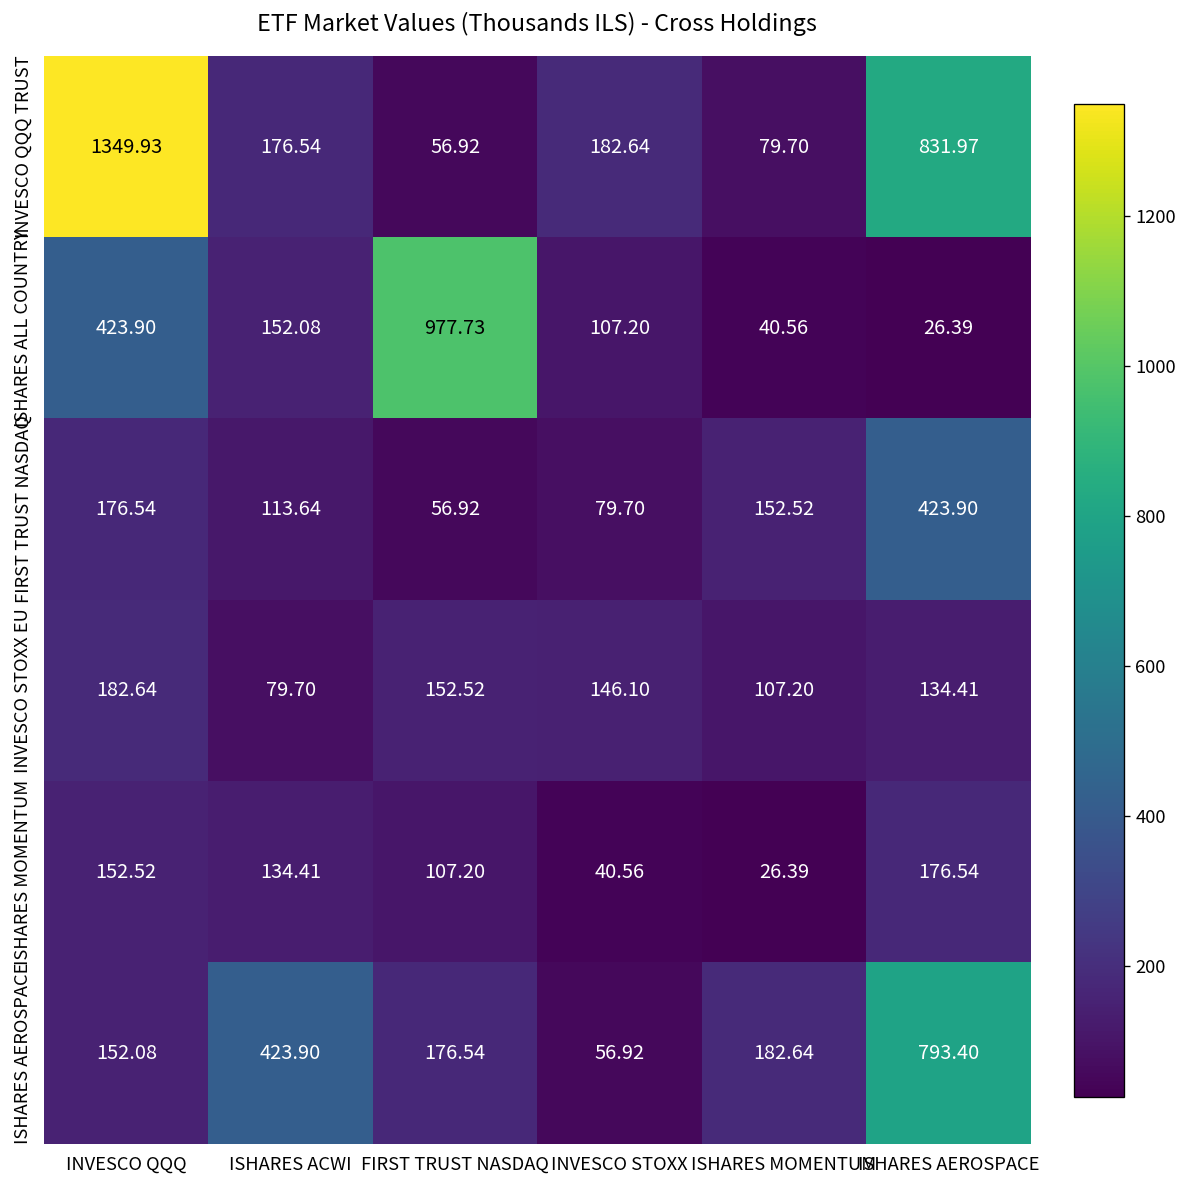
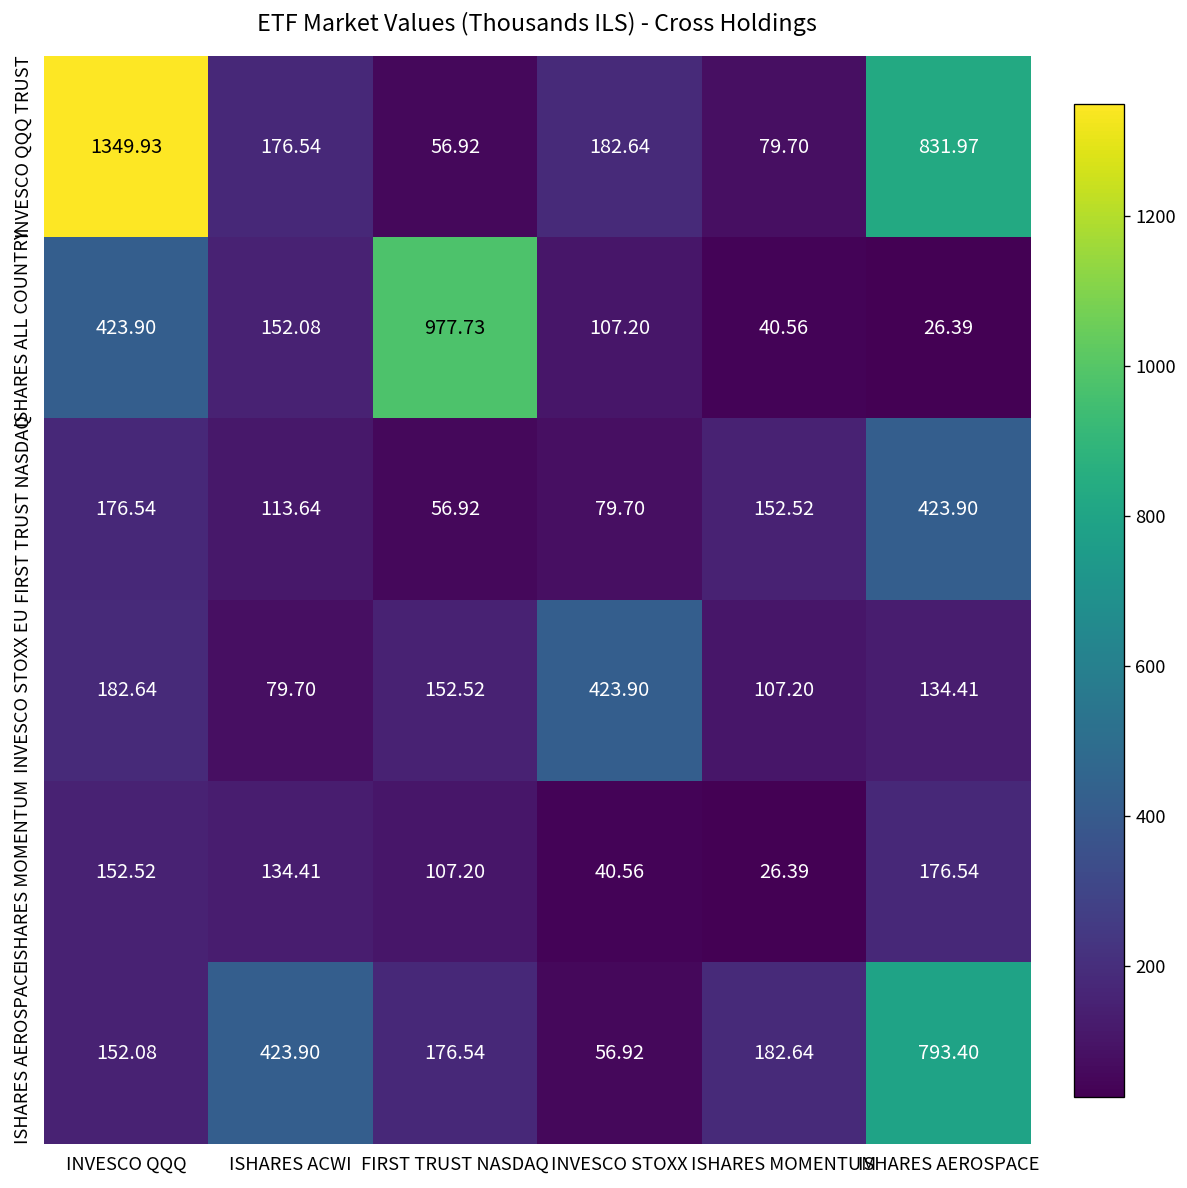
  {
    "INVESCO QQQ TRUST": {
      "INVESCO QQQ": 1349.93,
      "ISHARES ACWI": 176.54,
      "FIRST TRUST NASDAQ": 56.92,
      "INVESCO STOXX": 182.64,
      "ISHARES MOMENTUM": 79.70,
      "ISHARES AEROSPACE": 831.97
    },
    "ISHARES ALL COUNTRY": {
      "INVESCO QQQ": 423.90,
      "ISHARES ACWI": 152.08,
      "FIRST TRUST NASDAQ": 977.73,
      "INVESCO STOXX": 107.20,
      "ISHARES MOMENTUM": 40.56,
      "ISHARES AEROSPACE": 26.39
    },
    "FIRST TRUST NASDAQ": {
      "INVESCO QQQ": 176.54,
      "ISHARES ACWI": 113.64,
      "FIRST TRUST NASDAQ": 56.92,
      "INVESCO STOXX": 79.70,
      "ISHARES MOMENTUM": 152.52,
      "ISHARES AEROSPACE": 423.90
    },
    "INVESCO STOXX EU": {
      "INVESCO QQQ": 182.64,
      "ISHARES ACWI": 79.70,
      "FIRST TRUST NASDAQ": 152.52,
-     "INVESCO STOXX": 146.10,
+     "INVESCO STOXX": 423.90,
      "ISHARES MOMENTUM": 107.20,
      "ISHARES AEROSPACE": 134.41
    },
    "ISHARES MOMENTUM": {
      "INVESCO QQQ": 152.52,
      "ISHARES ACWI": 134.41,
      "FIRST TRUST NASDAQ": 107.20,
      "INVESCO STOXX": 40.56,
      "ISHARES MOMENTUM": 26.39,
      "ISHARES AEROSPACE": 176.54
    },
    "ISHARES AEROSPACE": {
      "INVESCO QQQ": 152.08,
      "ISHARES ACWI": 423.90,
      "FIRST TRUST NASDAQ": 176.54,
      "INVESCO STOXX": 56.92,
      "ISHARES MOMENTUM": 182.64,
      "ISHARES AEROSPACE": 793.40
    }
  }
